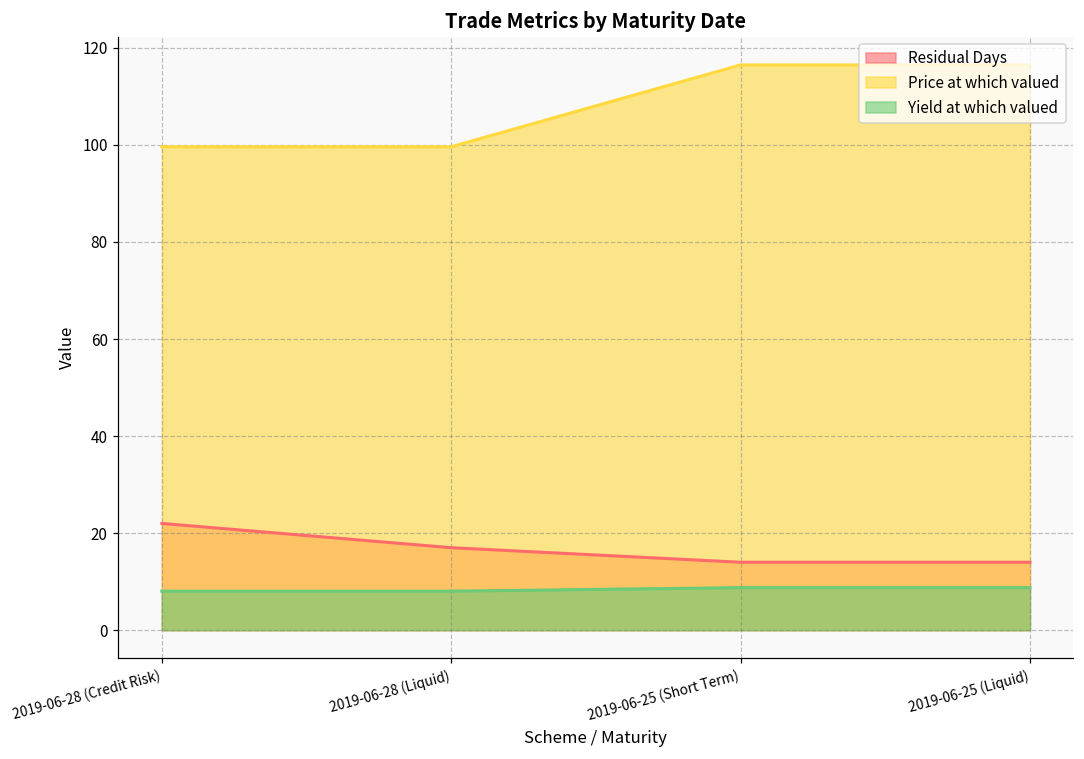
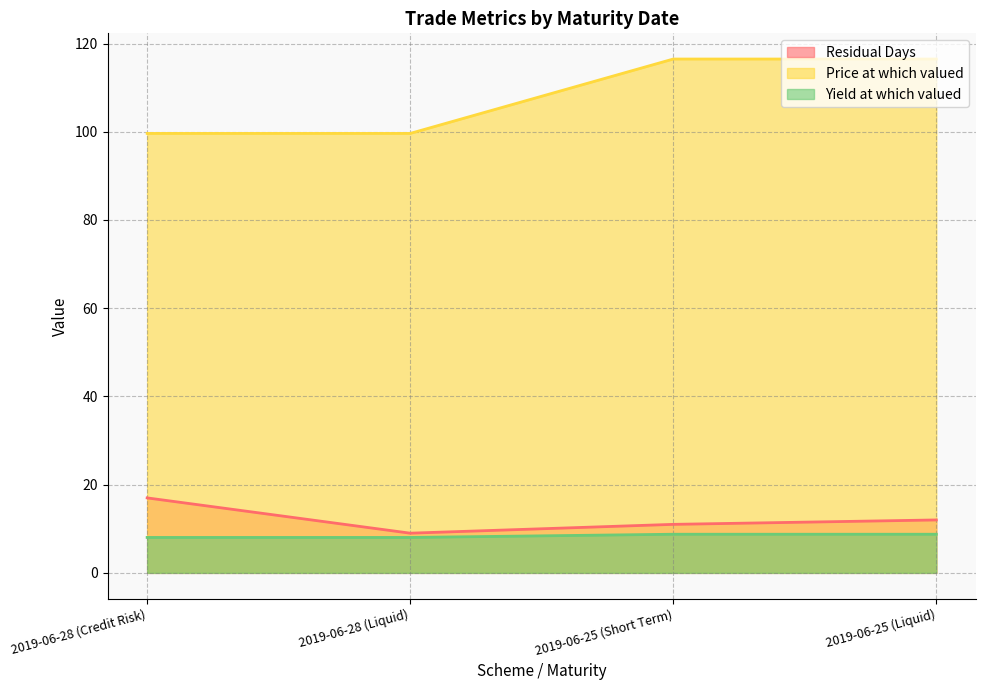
  {
    "Residual Days": {
-     "2019-06-28 (Credit Risk)": 22,
-     "2019-06-28 (Liquid)": 17,
-     "2019-06-25 (Short Term)": 14,
-     "2019-06-25 (Liquid)": 14
+     "2019-06-28 (Credit Risk)": 17,
+     "2019-06-28 (Liquid)": 9,
+     "2019-06-25 (Short Term)": 11,
+     "2019-06-25 (Liquid)": 12
    },
    "Price at which valued": {
      "2019-06-28 (Credit Risk)": 100,
      "2019-06-28 (Liquid)": 100,
      "2019-06-25 (Short Term)": 116
    },
    "Yield at which valued": {
      "2019-06-28 (Credit Risk)": 8,
      "2019-06-28 (Liquid)": 8,
      "2019-06-25 (Short Term)": 9,
      "2019-06-25 (Liquid)": 9
    }
  }
